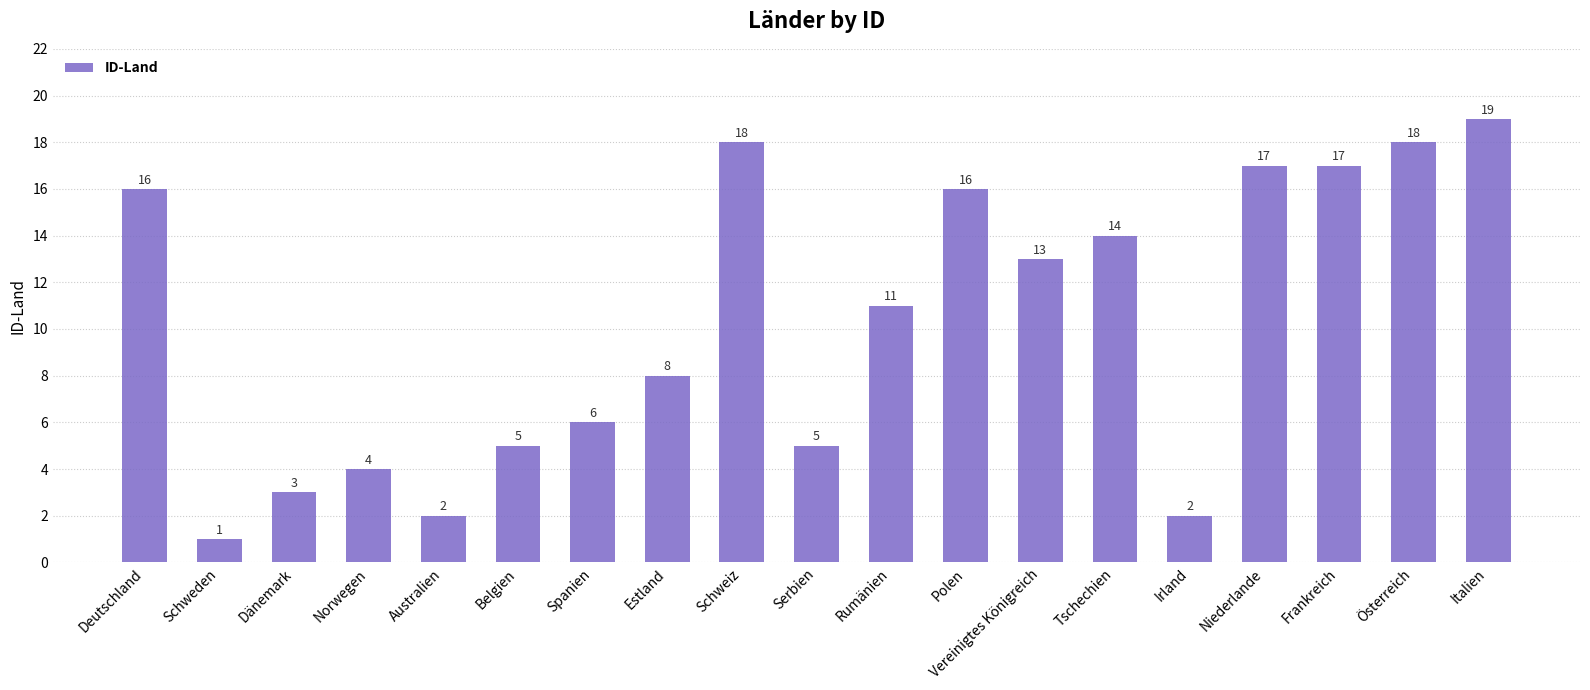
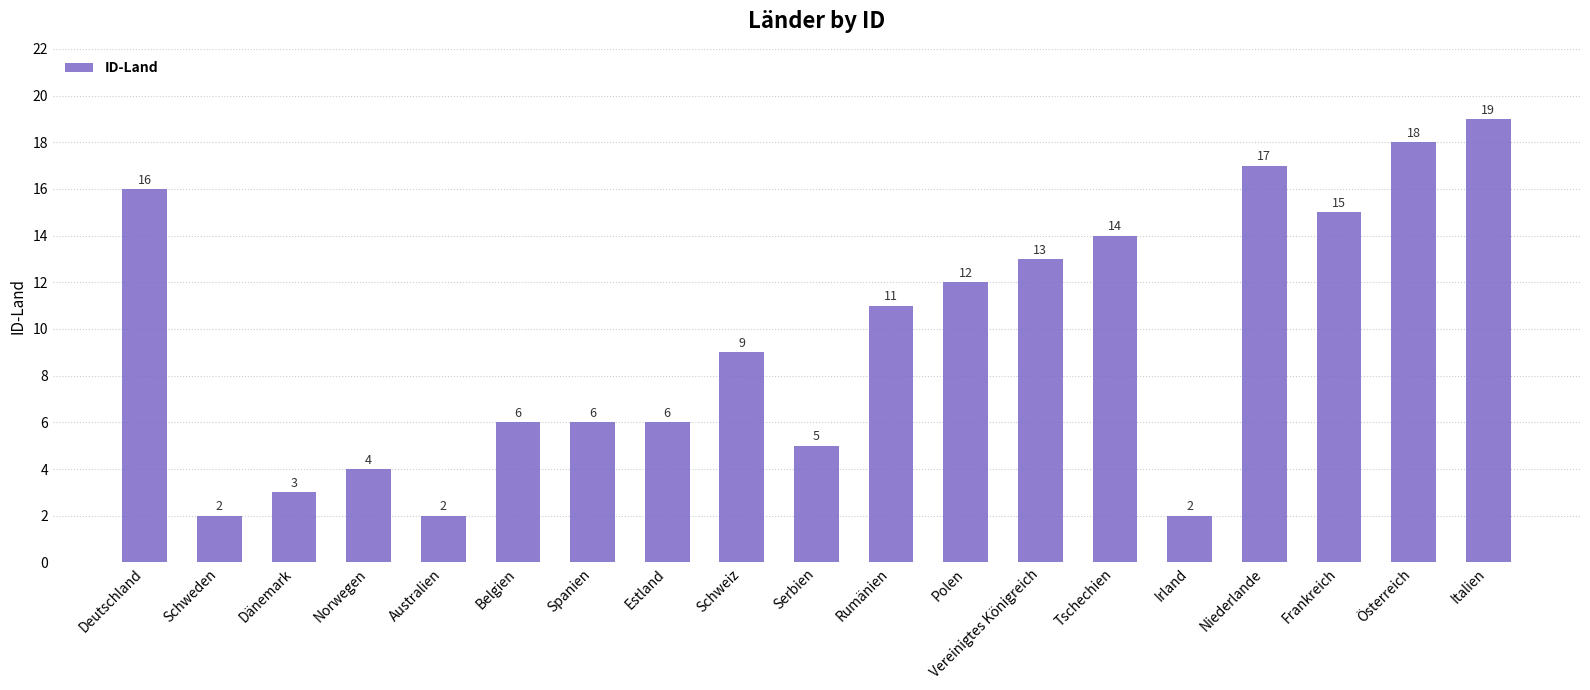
  {
    "Deutschland": 16,
-   "Schweden": 1,
+   "Schweden": 2,
    "Dänemark": 3,
    "Norwegen": 4,
    "Australien": 2,
-   "Belgien": 5,
+   "Belgien": 6,
    "Spanien": 6,
-   "Estland": 8,
-   "Schweiz": 18,
+   "Estland": 6,
+   "Schweiz": 9,
    "Serbien": 5,
    "Rumänien": 11,
-   "Polen": 16,
+   "Polen": 12,
    "Vereinigtes Königreich": 13,
    "Tschechien": 14,
    "Irland": 2,
    "Niederlande": 17,
-   "Frankreich": 17,
+   "Frankreich": 15,
    "Österreich": 18,
    "Italien": 19
  }
